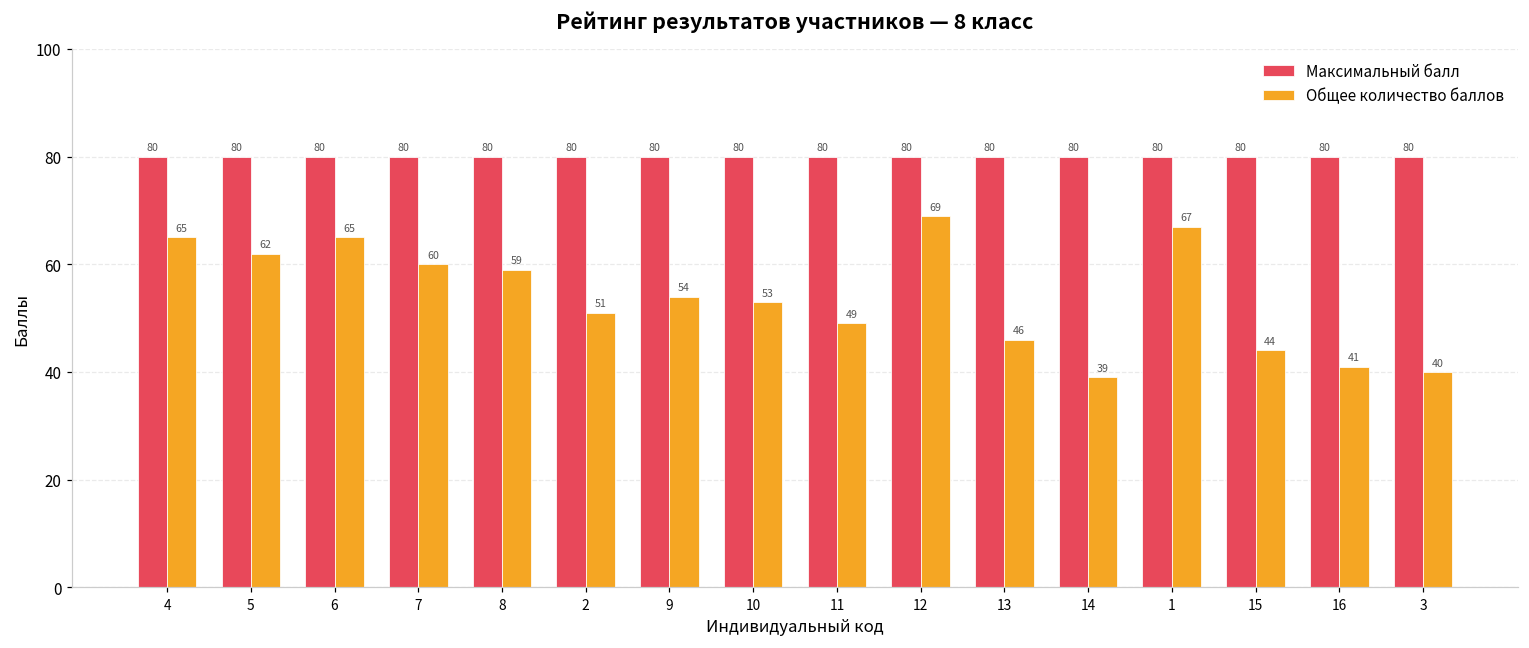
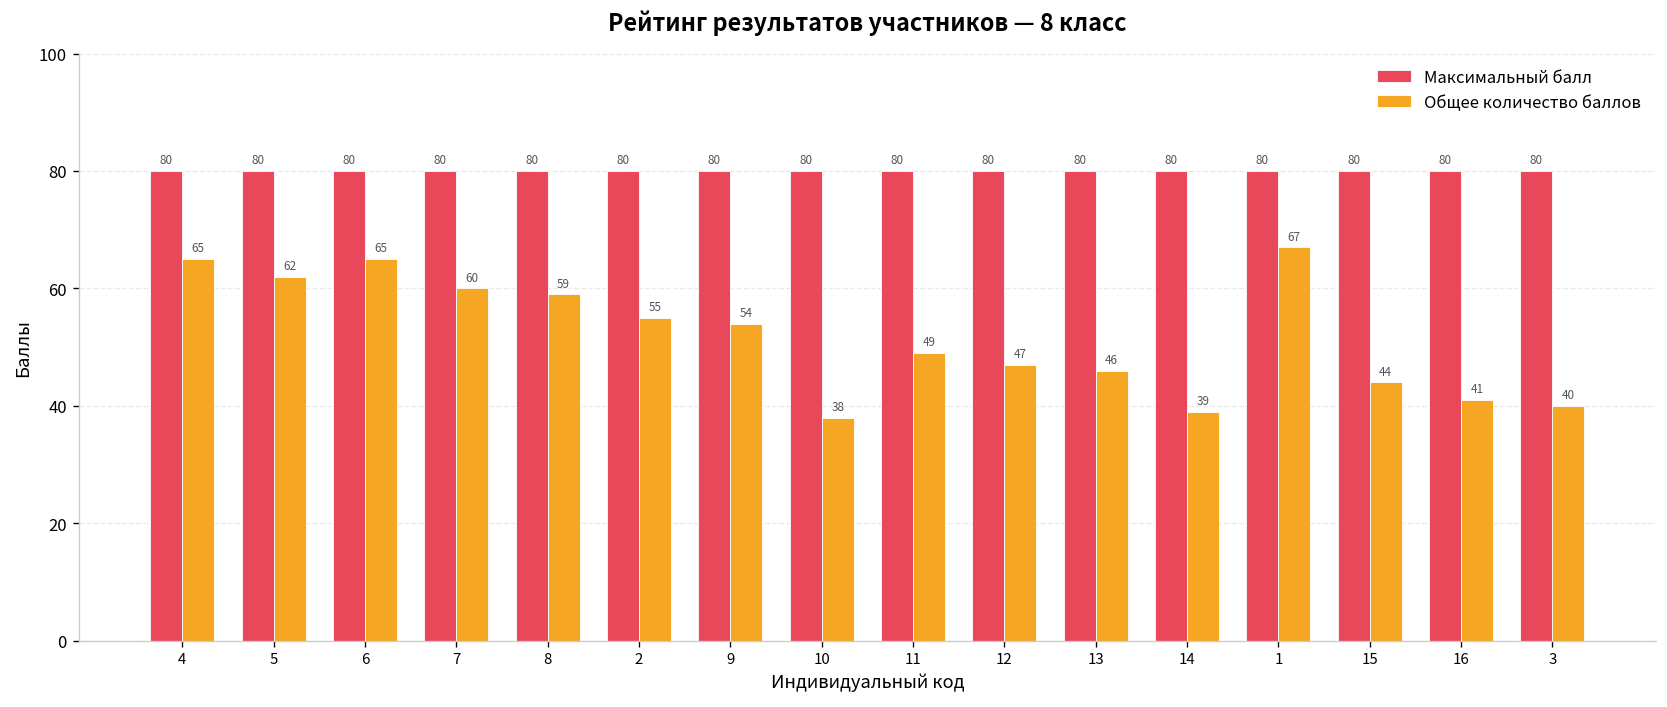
  {
    "Максимальный балл": {
      "4": 80,
      "5": 80,
      "6": 80,
      "7": 80,
      "8": 80,
      "2": 80,
      "9": 80,
      "10": 80,
      "11": 80,
      "12": 80,
      "13": 80,
      "14": 80,
      "1": 80,
      "15": 80,
      "16": 80,
      "3": 80
    },
    "Общее количество баллов": {
      "4": 65,
      "5": 62,
      "6": 65,
      "7": 60,
      "8": 59,
-     "2": 51,
+     "2": 55,
      "9": 54,
-     "10": 53,
+     "10": 38,
      "11": 49,
-     "12": 69,
+     "12": 47,
      "13": 46,
      "14": 39,
      "1": 67,
      "15": 44,
      "16": 41,
      "3": 40
    }
  }
